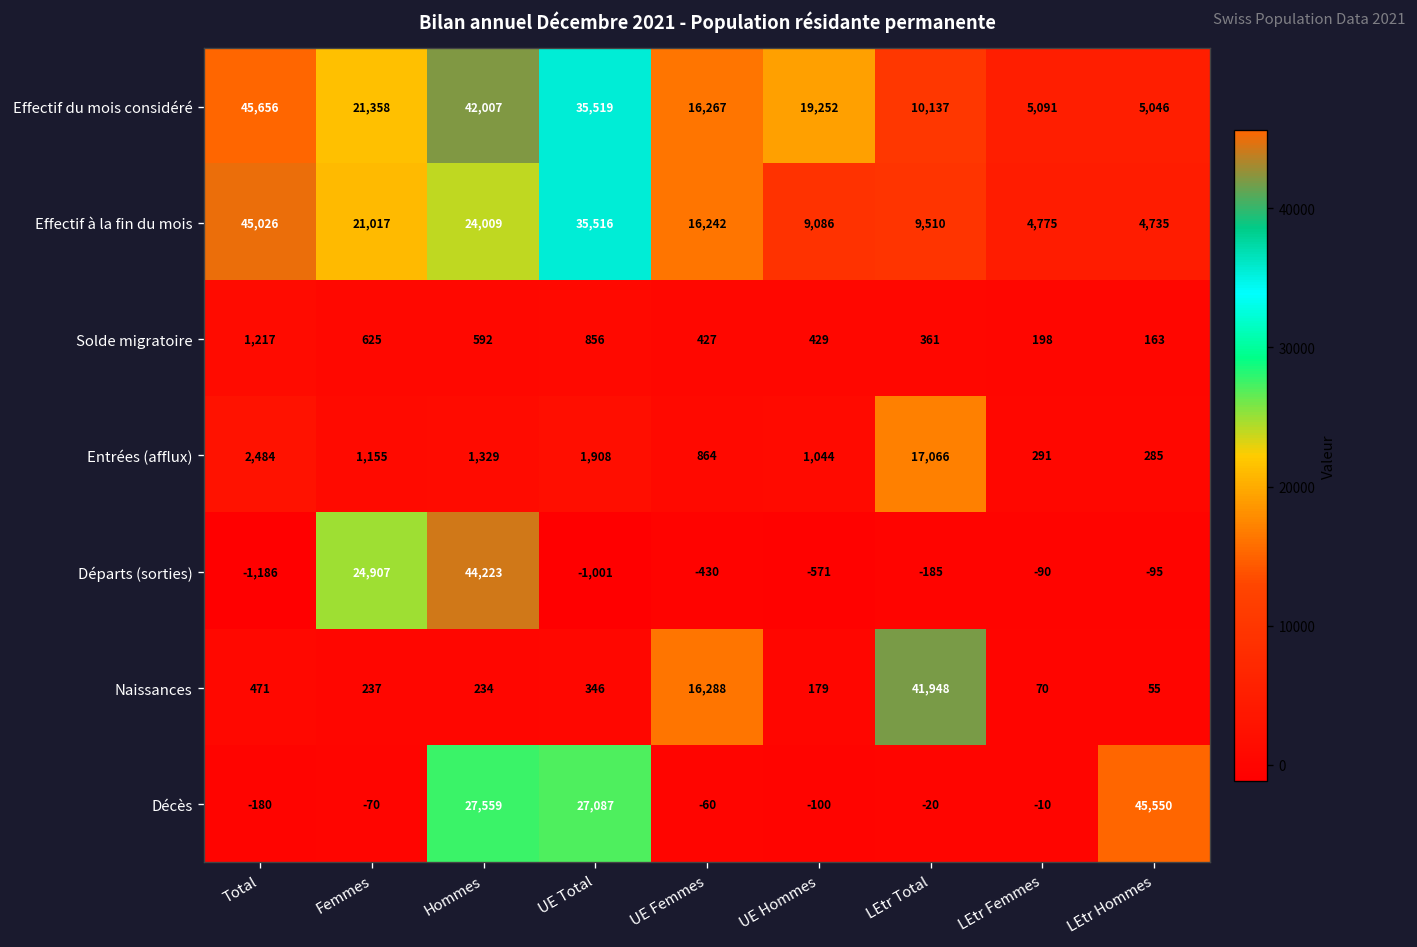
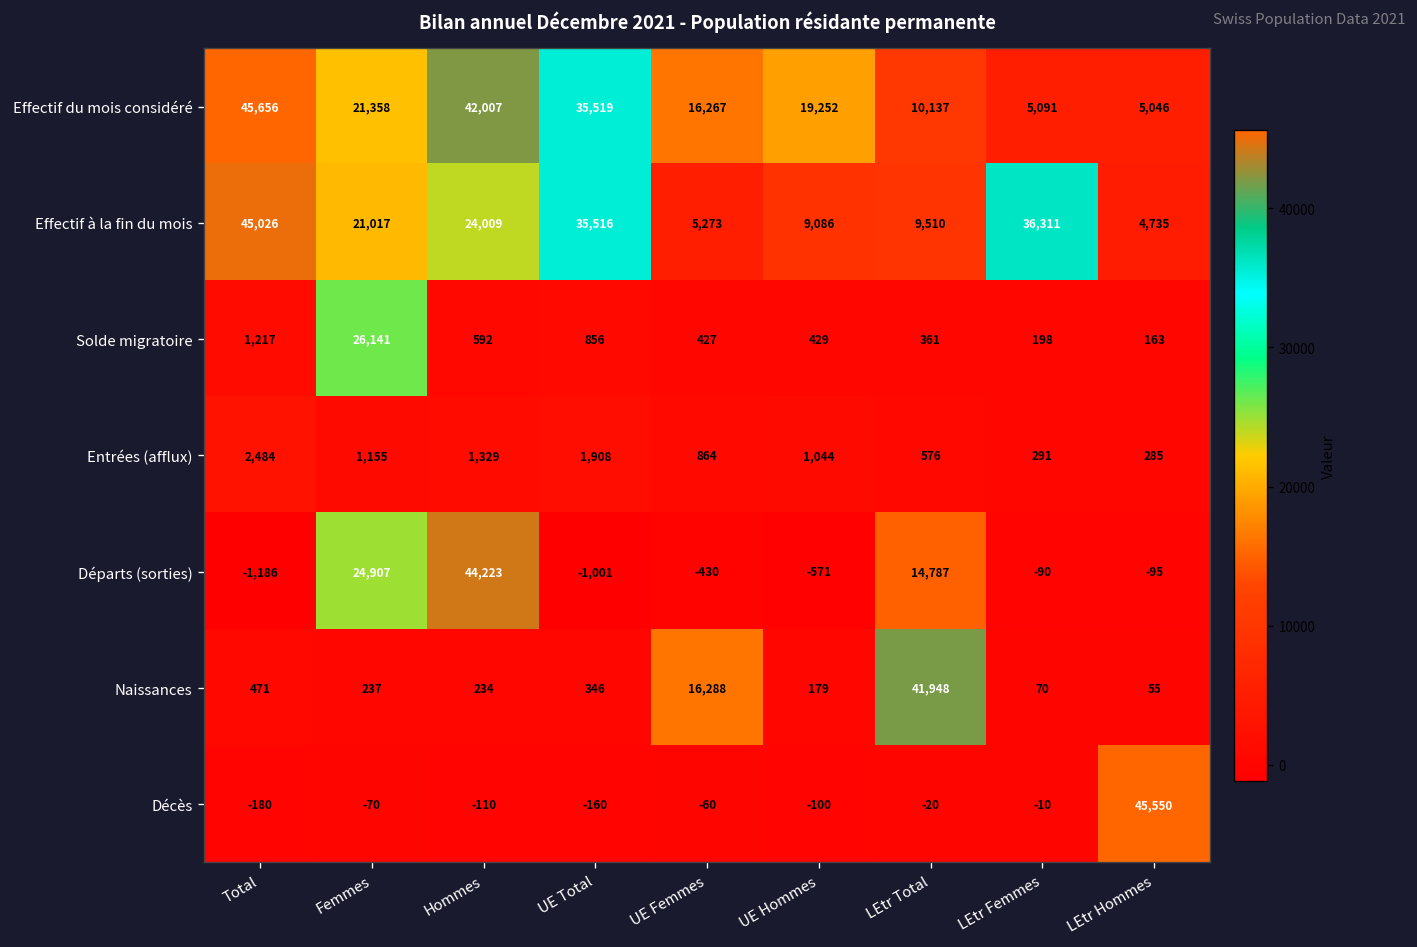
  {
    "Effectif du mois considéré": {
      "Total": "45,656",
      "Femmes": "21,358",
      "Hommes": "42,007",
      "UE Total": "35,519",
      "UE Femmes": "16,267",
      "UE Hommes": "19,252",
      "LEtr Total": "10,137",
      "LEtr Femmes": "5,091",
      "LEtr Hommes": "5,046"
    },
    "Effectif à la fin du mois": {
      "Total": "45,026",
      "Femmes": "21,017",
      "Hommes": "24,009",
      "UE Total": "35,516",
-     "UE Femmes": "16,242",
+     "UE Femmes": "5,273",
      "UE Hommes": "9,086",
      "LEtr Total": "9,510",
-     "LEtr Femmes": "4,775",
+     "LEtr Femmes": "36,311",
      "LEtr Hommes": "4,735"
    },
    "Solde migratoire": {
      "Total": "1,217",
-     "Femmes": "625",
+     "Femmes": "26,141",
      "Hommes": "592",
      "UE Total": "856",
      "UE Femmes": "427",
      "UE Hommes": "429",
      "LEtr Total": "361",
      "LEtr Femmes": "198",
      "LEtr Hommes": "163"
    },
    "Entrées (afflux)": {
      "Total": "2,484",
      "Femmes": "1,155",
      "Hommes": "1,329",
      "UE Total": "1,908",
      "UE Femmes": "864",
      "UE Hommes": "1,044",
-     "LEtr Total": "17,066",
+     "LEtr Total": "576",
      "LEtr Femmes": "291",
      "LEtr Hommes": "285"
    },
    "Départs (sorties)": {
      "Total": "-1,186",
      "Femmes": "24,907",
      "Hommes": "44,223",
      "UE Total": "-1,001",
      "UE Femmes": "-430",
      "UE Hommes": "-571",
-     "LEtr Total": "-185",
+     "LEtr Total": "14,787",
      "LEtr Femmes": "-90",
      "LEtr Hommes": "-95"
    },
    "Naissances": {
      "Total": "471",
      "Femmes": "237",
      "Hommes": "234",
      "UE Total": "346",
      "UE Femmes": "16,288",
      "UE Hommes": "179",
      "LEtr Total": "41,948",
      "LEtr Femmes": "70",
      "LEtr Hommes": "55"
    },
    "Décès": {
      "Total": "-180",
      "Femmes": "-70",
-     "Hommes": "27,559",
-     "UE Total": "27,087",
+     "Hommes": "-110",
+     "UE Total": "-160",
      "UE Femmes": "-60",
      "UE Hommes": "-100",
      "LEtr Total": "-20",
      "LEtr Femmes": "-10",
      "LEtr Hommes": "45,550"
    }
  }
